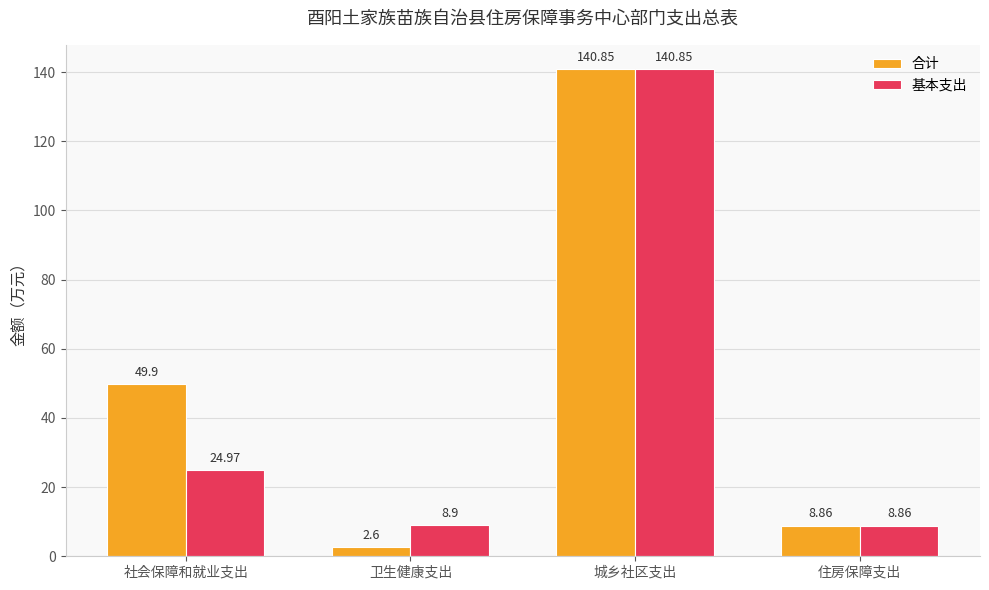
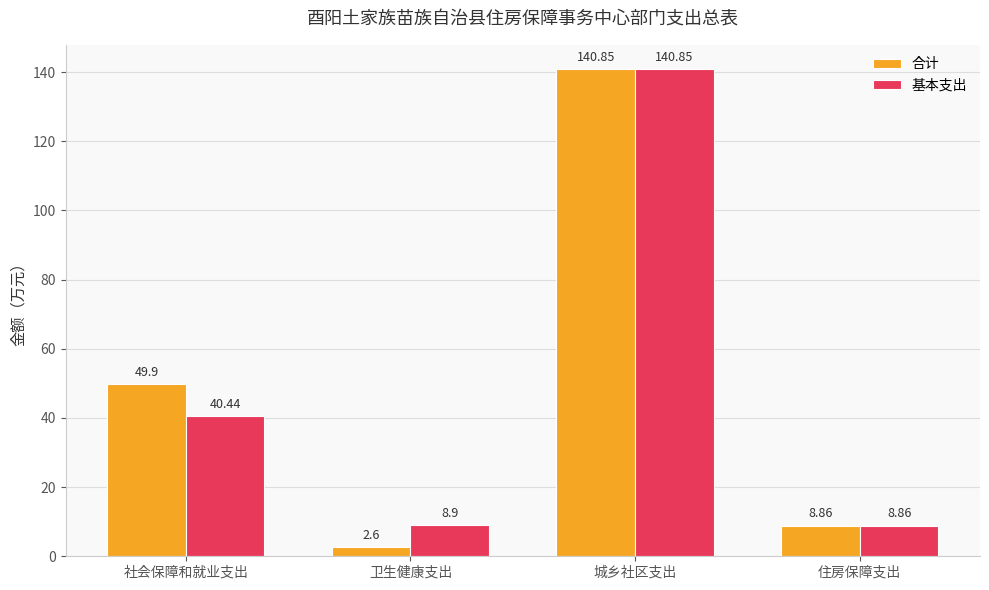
  {
    "合计": {
      "社会保障和就业支出": 49.9,
      "卫生健康支出": 2.6,
      "城乡社区支出": 140.85,
      "住房保障支出": 8.86
    },
    "基本支出": {
-     "社会保障和就业支出": 24.97,
+     "社会保障和就业支出": 40.44,
      "卫生健康支出": 8.9,
      "城乡社区支出": 140.85,
      "住房保障支出": 8.86
    }
  }
